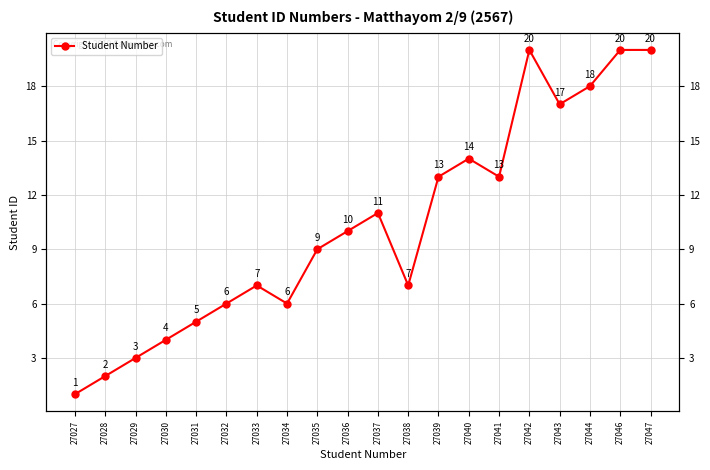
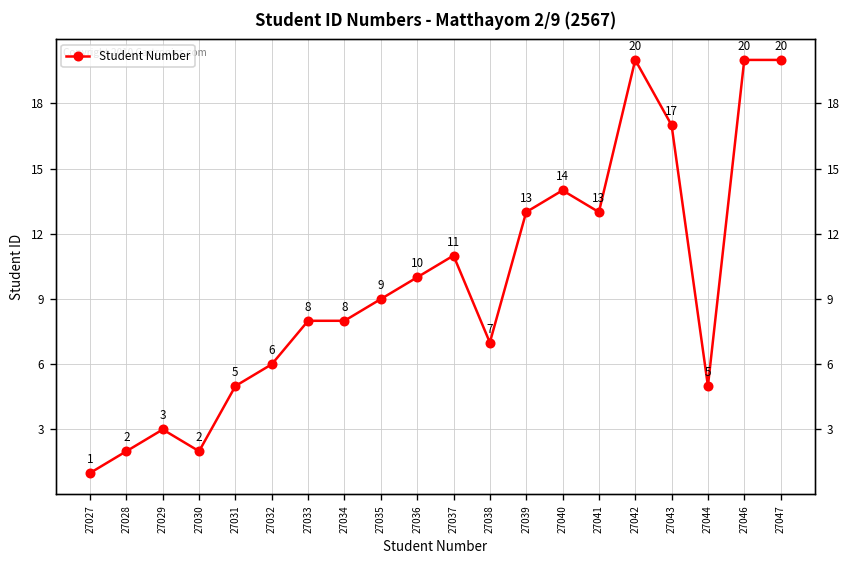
  {
    "27027": 1,
    "27028": 2,
    "27029": 3,
-   "27030": 4,
+   "27030": 2,
    "27031": 5,
    "27032": 6,
-   "27033": 7,
-   "27034": 6,
+   "27033": 8,
+   "27034": 8,
    "27035": 9,
    "27036": 10,
    "27037": 11,
    "27038": 7,
    "27039": 13,
    "27040": 14,
    "27041": 13,
    "27042": 20,
    "27043": 17,
-   "27044": 18,
+   "27044": 5,
    "27046": 20,
    "27047": 20
  }
